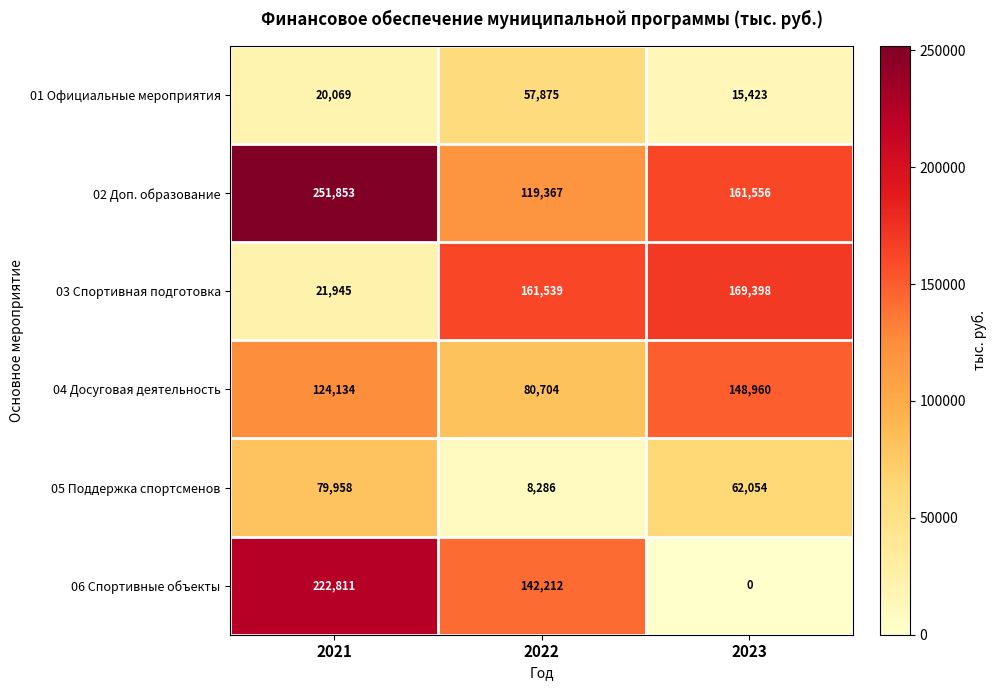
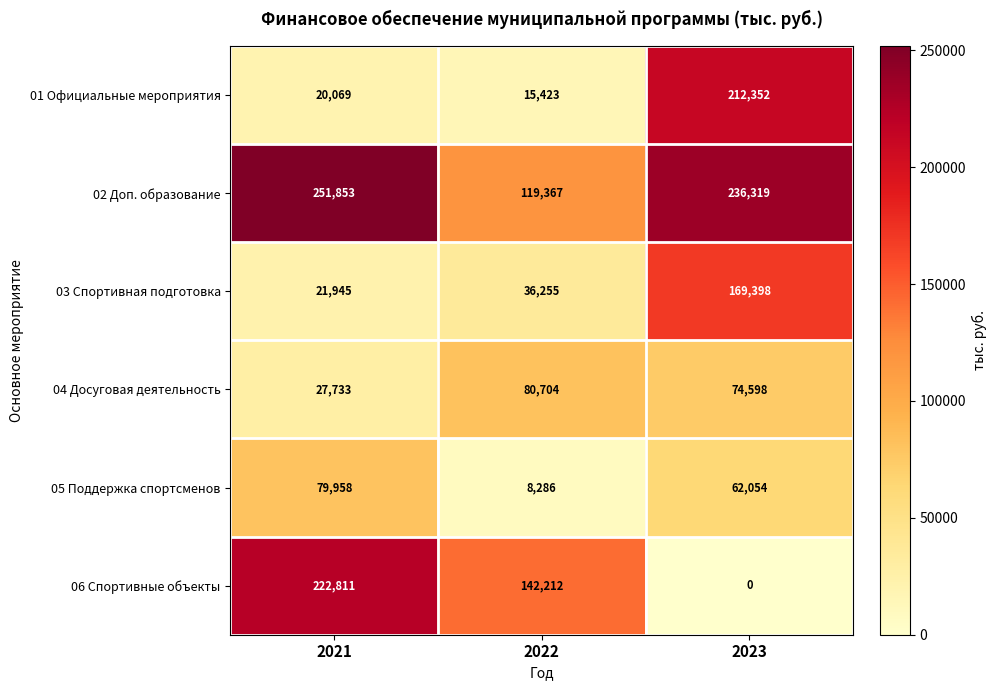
  {
    "01 Официальные мероприятия": {
      "2021": "20,069",
-     "2022": "57,875",
-     "2023": "15,423"
+     "2022": "15,423",
+     "2023": "212,352"
    },
    "02 Доп. образование": {
      "2021": "251,853",
      "2022": "119,367",
-     "2023": "161,556"
+     "2023": "236,319"
    },
    "03 Спортивная подготовка": {
      "2021": "21,945",
-     "2022": "161,539",
+     "2022": "36,255",
      "2023": "169,398"
    },
    "04 Досуговая деятельность": {
-     "2021": "124,134",
+     "2021": "27,733",
      "2022": "80,704",
-     "2023": "148,960"
+     "2023": "74,598"
    },
    "05 Поддержка спортсменов": {
      "2021": "79,958",
      "2022": "8,286",
      "2023": "62,054"
    },
    "06 Спортивные объекты": {
      "2021": "222,811",
      "2022": "142,212",
      "2023": "0"
    }
  }
